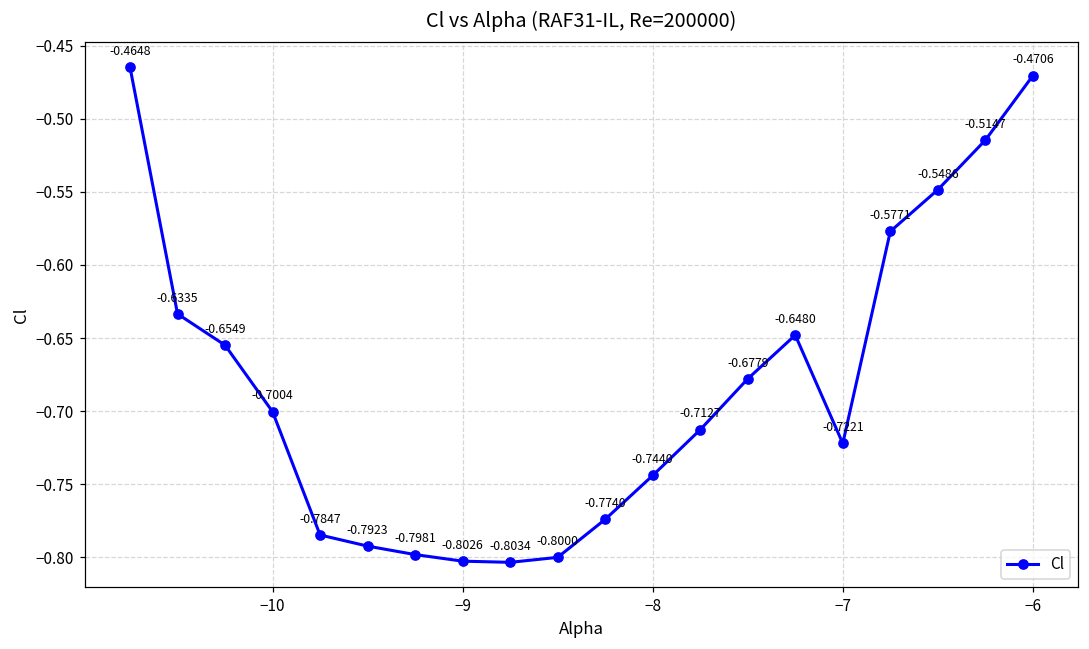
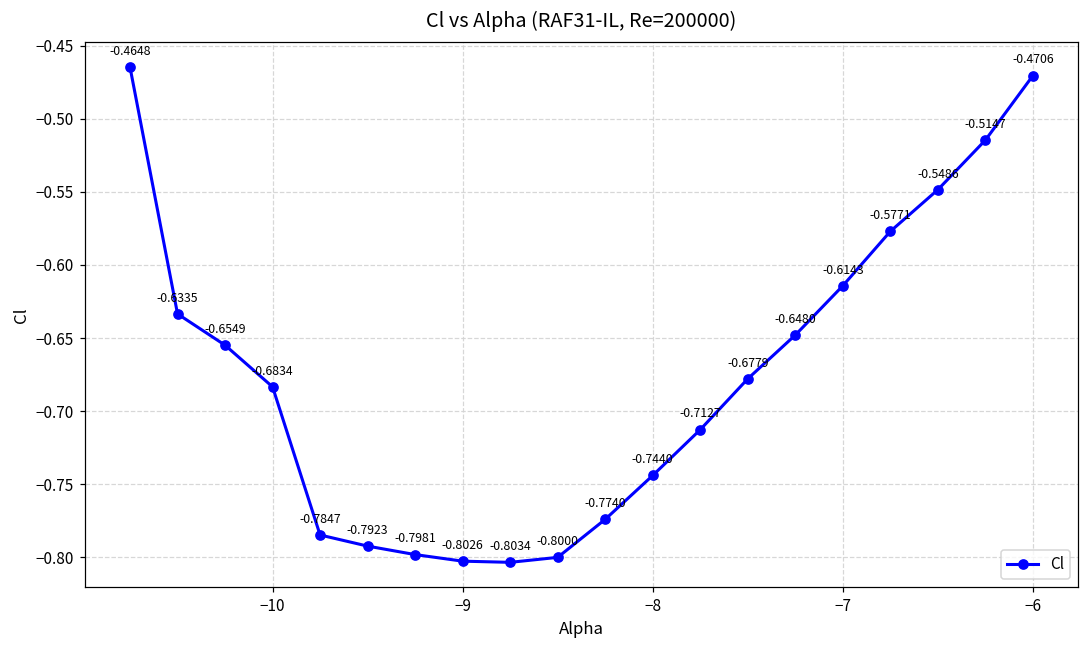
  {
-   "−10": -0.7004,
+   "−10": -0.6834,
    "−9": -0.8026,
    "−8": -0.7440,
-   "−7": -0.7221,
+   "−7": -0.6143,
    "−6": -0.4706
  }
